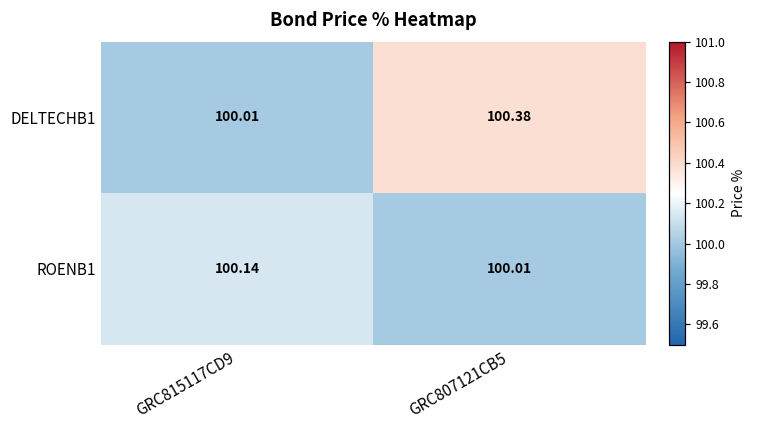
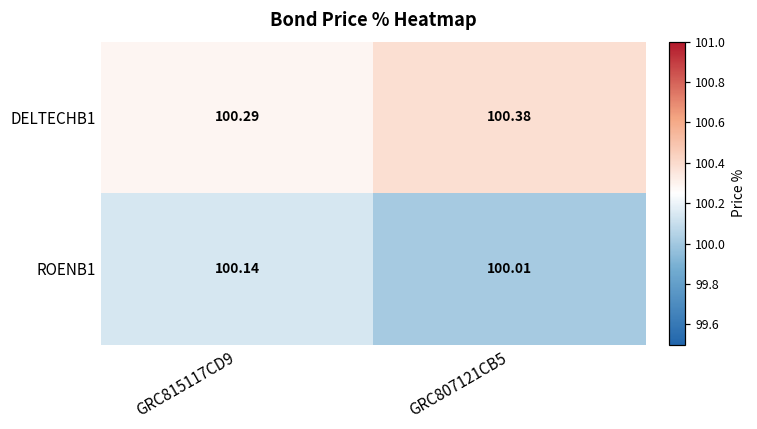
  {
    "DELTECHB1": {
-     "GRC815117CD9": 100.01,
+     "GRC815117CD9": 100.29,
      "GRC807121CB5": 100.38
    },
    "ROENB1": {
      "GRC815117CD9": 100.14,
      "GRC807121CB5": 100.01
    }
  }
